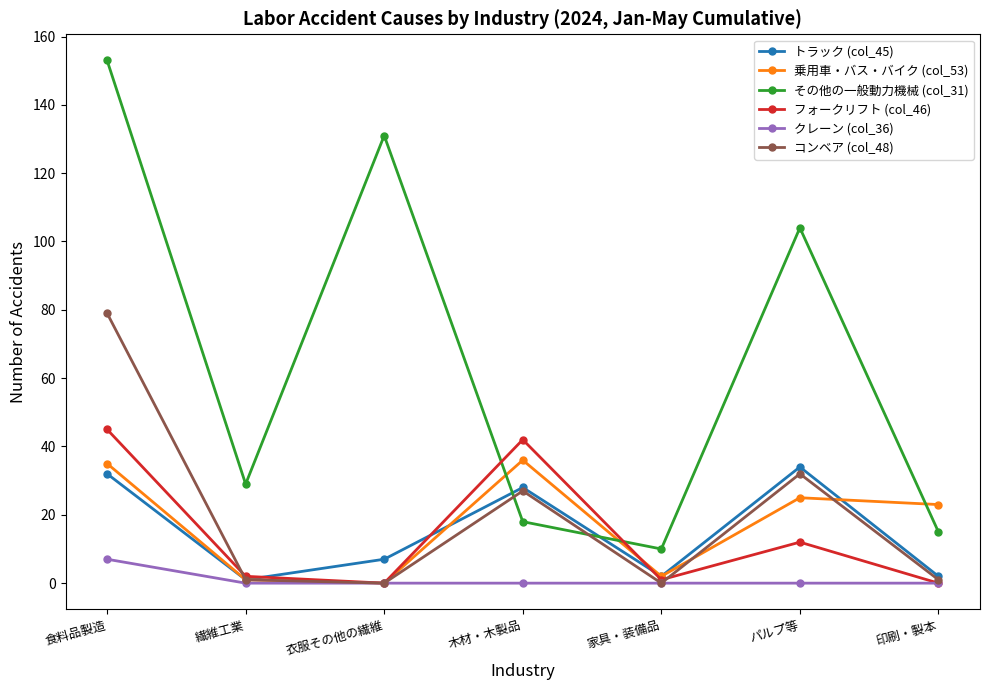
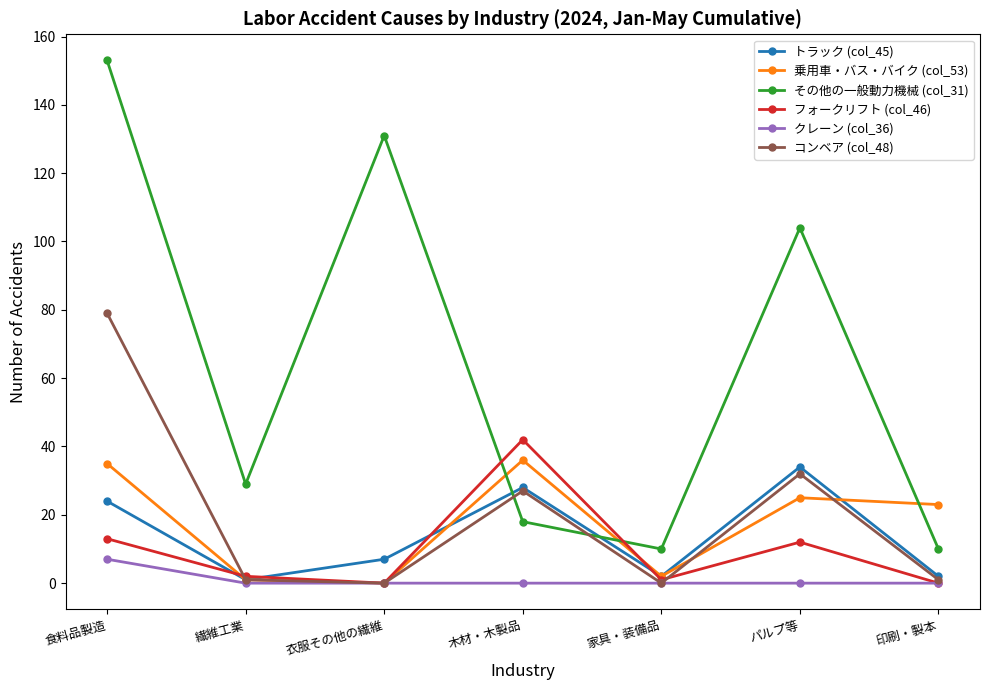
  {
    "トラック (col_45)": {
-     "食料品製造": 32,
+     "食料品製造": 24,
      "衣服その他の繊維": 7,
      "木材・木製品": 28,
      "パルプ等": 34,
      "印刷・製本": 2
    },
    "乗用車・バス・バイク (col_53)": {
      "食料品製造": 35,
      "木材・木製品": 36,
      "パルプ等": 25,
      "印刷・製本": 23
    },
    "その他の一般動力機械 (col_31)": {
      "食料品製造": 153,
      "繊維工業": 29,
      "衣服その他の繊維": 131,
      "木材・木製品": 18,
      "家具・装備品": 10,
      "パルプ等": 104,
-     "印刷・製本": 15
+     "印刷・製本": 10
    },
    "フォークリフト (col_46)": {
-     "食料品製造": 45,
+     "食料品製造": 13,
      "繊維工業": 2,
      "木材・木製品": 42,
      "家具・装備品": 1,
      "パルプ等": 12
    },
    "クレーン (col_36)": {
      "食料品製造": 7,
      "繊維工業": 0,
      "木材・木製品": 0,
      "パルプ等": 0
    },
    "コンベア (col_48)": {
      "食料品製造": 79,
      "木材・木製品": 27,
      "パルプ等": 32,
      "印刷・製本": 1
    }
  }
